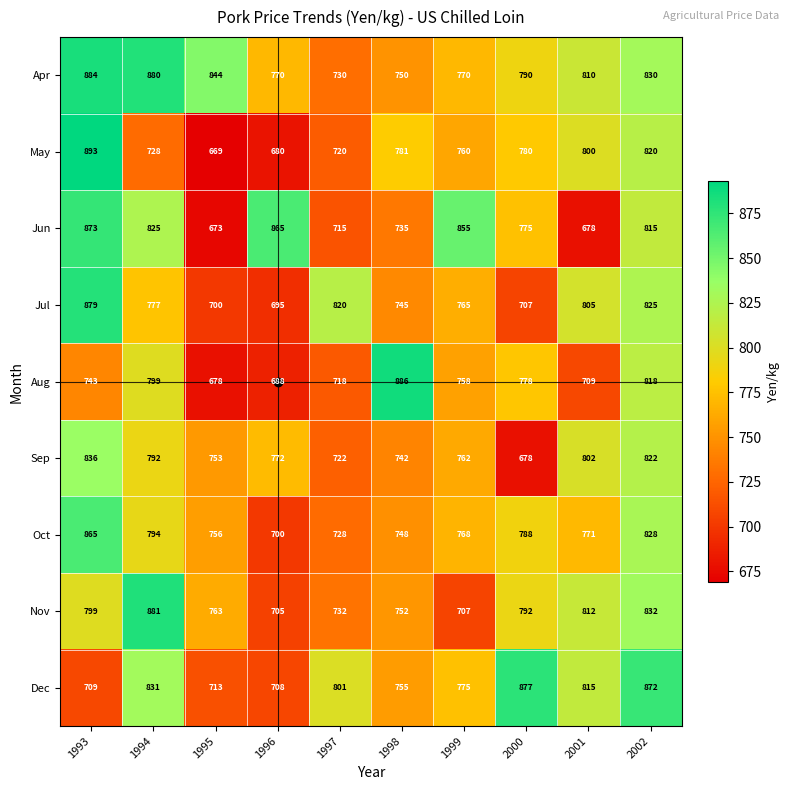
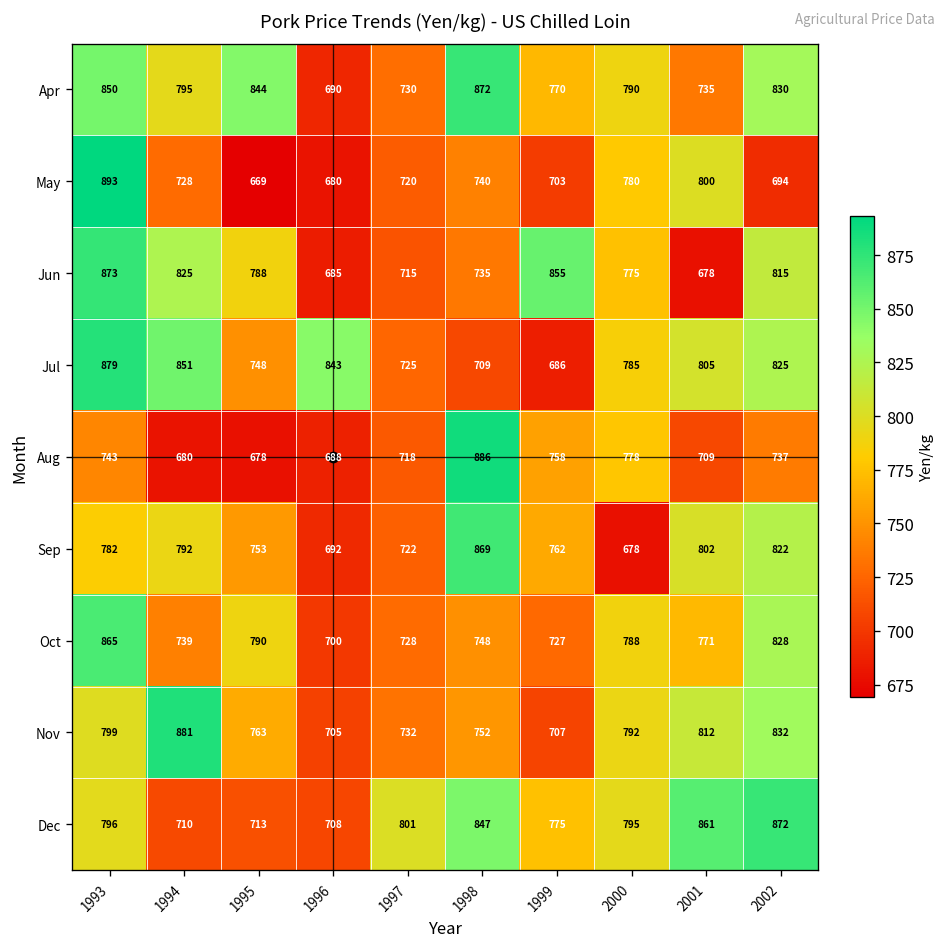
  {
    "Apr": {
-     "1993": 884,
-     "1994": 880,
+     "1993": 850,
+     "1994": 795,
      "1995": 844,
-     "1996": 770,
+     "1996": 690,
      "1997": 730,
-     "1998": 750,
+     "1998": 872,
      "1999": 770,
      "2000": 790,
-     "2001": 810,
+     "2001": 735,
      "2002": 830
    },
    "May": {
      "1993": 893,
      "1994": 728,
      "1995": 669,
      "1996": 680,
      "1997": 720,
-     "1998": 781,
-     "1999": 760,
+     "1998": 740,
+     "1999": 703,
      "2000": 780,
      "2001": 800,
-     "2002": 820
+     "2002": 694
    },
    "Jun": {
      "1993": 873,
      "1994": 825,
-     "1995": 673,
-     "1996": 865,
+     "1995": 788,
+     "1996": 685,
      "1997": 715,
      "1998": 735,
      "1999": 855,
      "2000": 775,
      "2001": 678,
      "2002": 815
    },
    "Jul": {
      "1993": 879,
-     "1994": 777,
-     "1995": 700,
-     "1996": 695,
-     "1997": 820,
-     "1998": 745,
-     "1999": 765,
-     "2000": 707,
+     "1994": 851,
+     "1995": 748,
+     "1996": 843,
+     "1997": 725,
+     "1998": 709,
+     "1999": 686,
+     "2000": 785,
      "2001": 805,
      "2002": 825
    },
    "Aug": {
      "1993": 743,
-     "1994": 799,
+     "1994": 680,
      "1995": 678,
      "1997": 718,
      "1998": 886,
      "1999": 758,
      "2000": 778,
      "2001": 709,
-     "2002": 818
+     "2002": 737
    },
    "Sep": {
-     "1993": 836,
+     "1993": 782,
      "1994": 792,
      "1995": 753,
-     "1996": 772,
+     "1996": 692,
      "1997": 722,
-     "1998": 742,
+     "1998": 869,
      "1999": 762,
      "2000": 678,
      "2001": 802,
      "2002": 822
    },
    "Oct": {
      "1993": 865,
-     "1994": 794,
-     "1995": 756,
+     "1994": 739,
+     "1995": 790,
      "1996": 700,
      "1997": 728,
      "1998": 748,
-     "1999": 768,
+     "1999": 727,
      "2000": 788,
      "2001": 771,
      "2002": 828
    },
    "Nov": {
      "1993": 799,
      "1994": 881,
      "1995": 763,
      "1996": 705,
      "1997": 732,
      "1998": 752,
      "1999": 707,
      "2000": 792,
      "2001": 812,
      "2002": 832
    },
    "Dec": {
-     "1993": 709,
-     "1994": 831,
+     "1993": 796,
+     "1994": 710,
      "1995": 713,
      "1996": 708,
      "1997": 801,
-     "1998": 755,
+     "1998": 847,
      "1999": 775,
-     "2000": 877,
-     "2001": 815,
+     "2000": 795,
+     "2001": 861,
      "2002": 872
    }
  }
